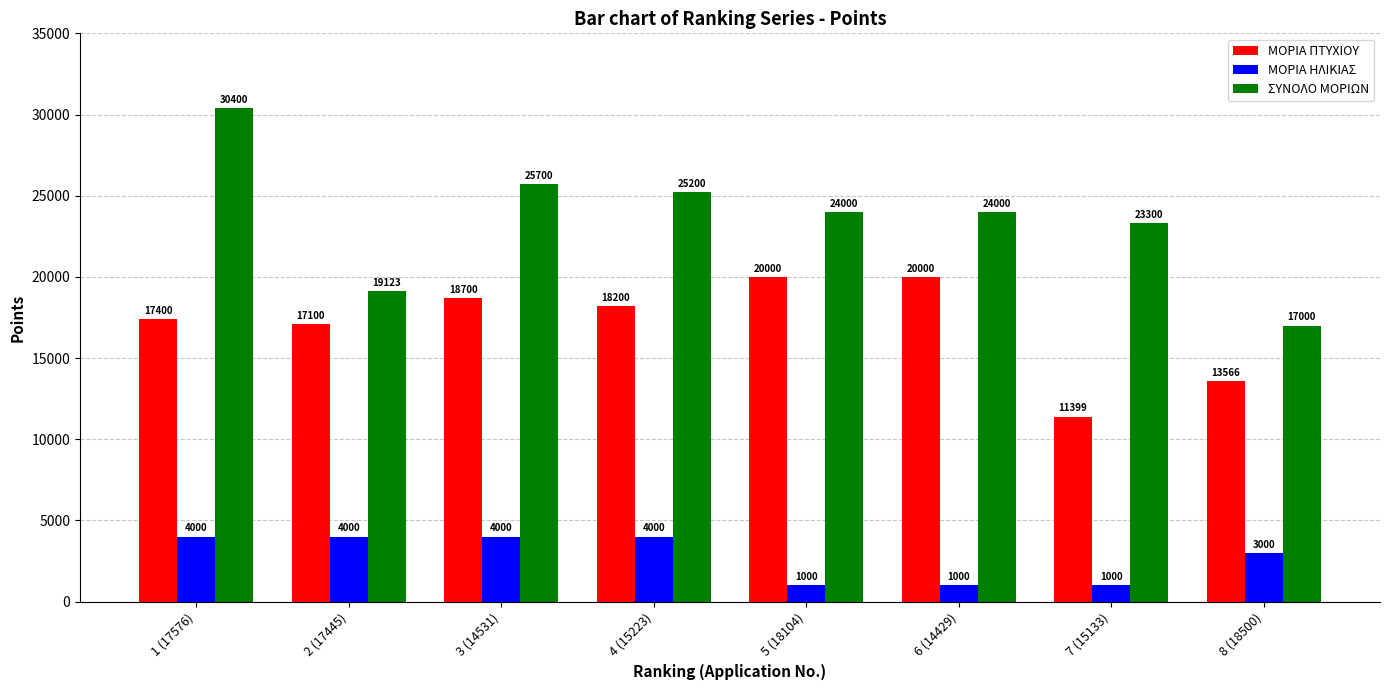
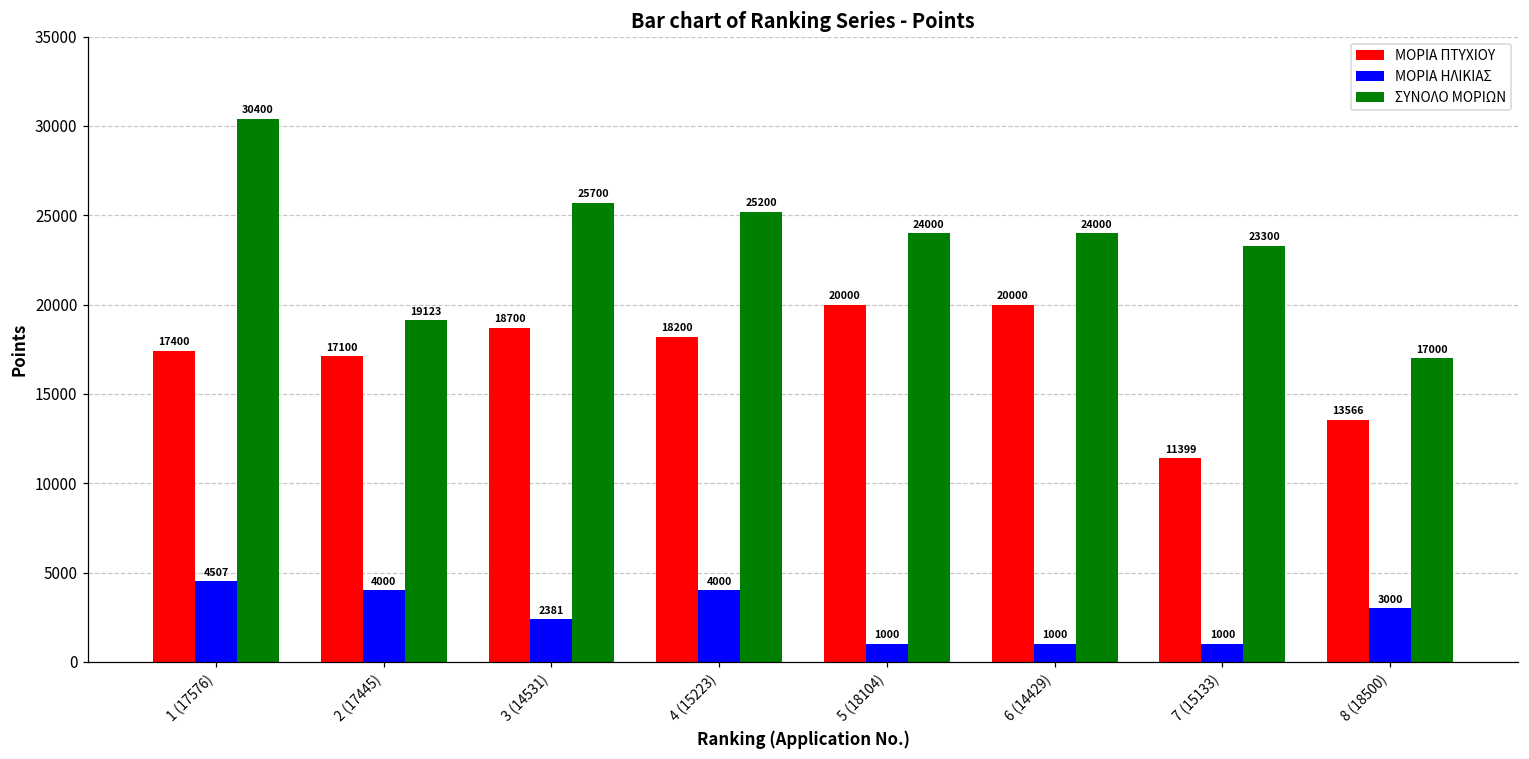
  {
    "ΜΟΡΙΑ ΠΤΥΧΙΟΥ": {
      "1 (17576)": 17400,
      "2 (17445)": 17100,
      "3 (14531)": 18700,
      "4 (15223)": 18200,
      "5 (18104)": 20000,
      "6 (14429)": 20000,
      "7 (15133)": 11399,
      "8 (18500)": 13566
    },
    "ΜΟΡΙΑ ΗΛΙΚΙΑΣ": {
-     "1 (17576)": 4000,
+     "1 (17576)": 4507,
      "2 (17445)": 4000,
-     "3 (14531)": 4000,
+     "3 (14531)": 2381,
      "4 (15223)": 4000,
      "5 (18104)": 1000,
      "6 (14429)": 1000,
      "7 (15133)": 1000,
      "8 (18500)": 3000
    },
    "ΣΥΝΟΛΟ ΜΟΡΙΩΝ": {
      "1 (17576)": 30400,
      "2 (17445)": 19123,
      "3 (14531)": 25700,
      "4 (15223)": 25200,
      "5 (18104)": 24000,
      "6 (14429)": 24000,
      "7 (15133)": 23300,
      "8 (18500)": 17000
    }
  }
